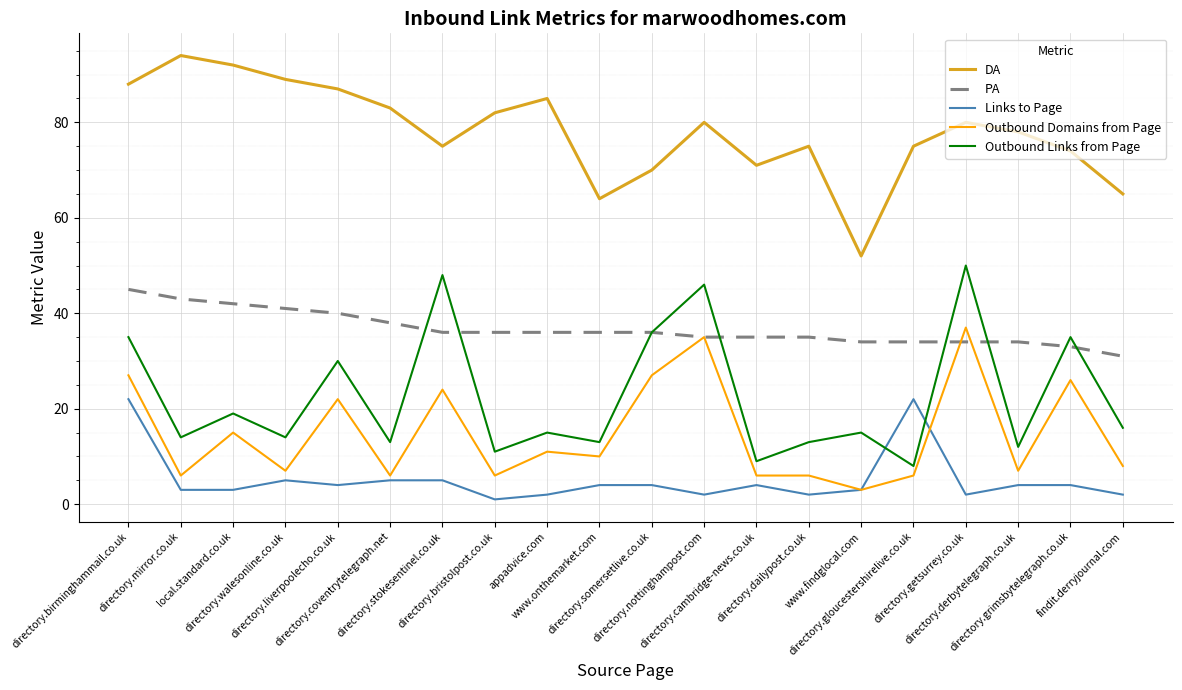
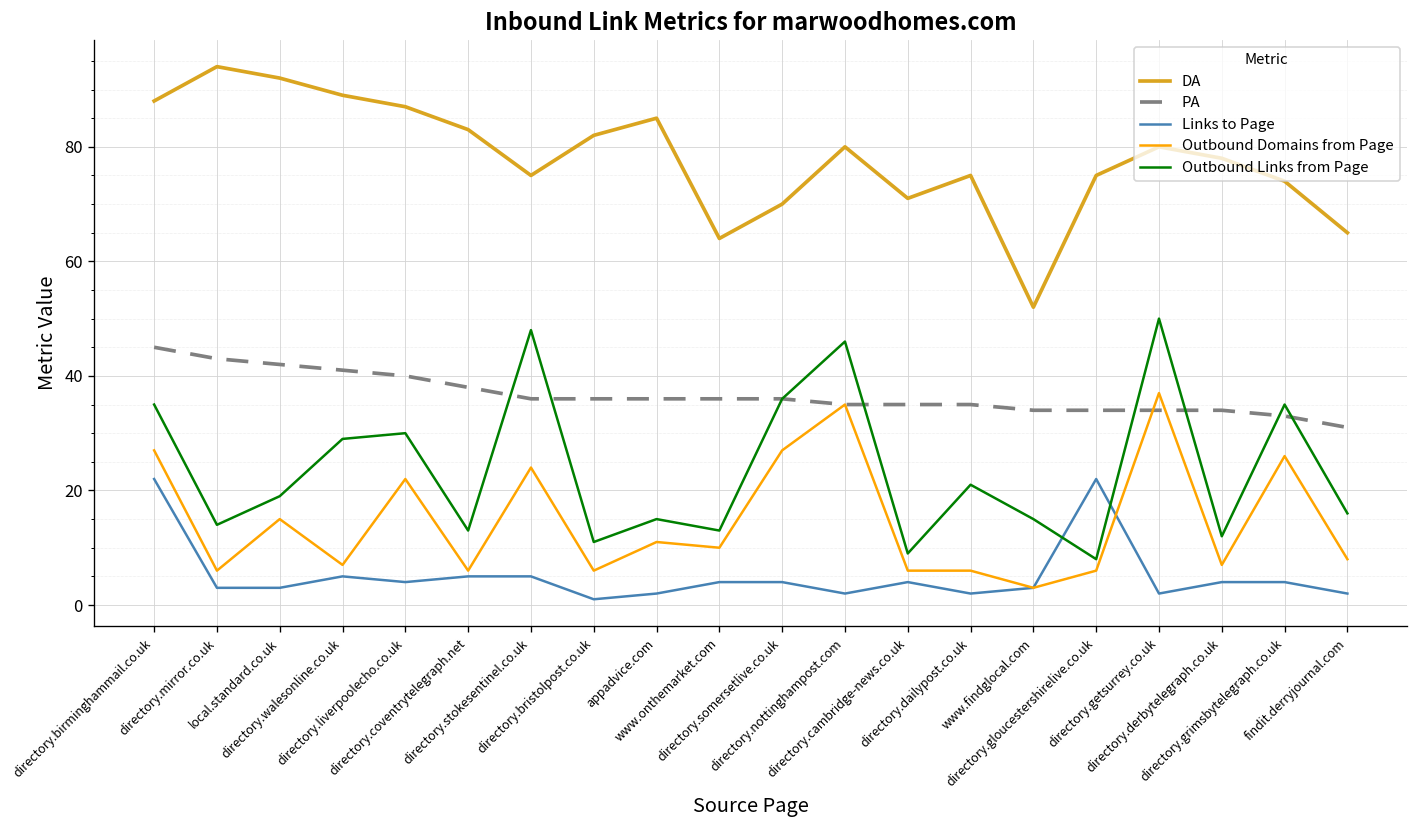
  {
    "PA": {
      "directory.birminghammail.co.uk": 45,
      "directory.mirror.co.uk": 43,
      "local.standard.co.uk": 42,
      "directory.walesonline.co.uk": 41,
      "directory.liverpoolecho.co.uk": 40,
      "directory.coventrytelegraph.net": 38,
      "directory.stokesentinel.co.uk": 36,
      "directory.bristolpost.co.uk": 36,
      "appadvice.com": 36,
      "www.onthemarket.com": 36,
      "directory.cambridge-news.co.uk": 35,
      "directory.dailypost.co.uk": 35,
      "www.findglocal.com": 34,
      "directory.gloucestershirelive.co.uk": 34,
      "directory.getsurrey.co.uk": 34,
      "directory.derbytelegraph.co.uk": 34,
      "directory.grimsbytelegraph.co.uk": 33,
      "findit.derryjournal.com": 31
    },
    "Links to Page": {
      "directory.birminghammail.co.uk": 22,
      "directory.mirror.co.uk": 3,
      "local.standard.co.uk": 3,
      "directory.walesonline.co.uk": 5,
      "directory.liverpoolecho.co.uk": 4,
      "directory.coventrytelegraph.net": 5,
      "directory.stokesentinel.co.uk": 5,
      "directory.bristolpost.co.uk": 1,
      "appadvice.com": 2,
      "www.onthemarket.com": 4,
      "directory.somersetlive.co.uk": 4,
      "directory.nottinghampost.com": 2,
      "directory.cambridge-news.co.uk": 4,
      "directory.dailypost.co.uk": 2,
      "directory.gloucestershirelive.co.uk": 22,
      "directory.getsurrey.co.uk": 2,
      "directory.derbytelegraph.co.uk": 4,
      "directory.grimsbytelegraph.co.uk": 4,
      "findit.derryjournal.com": 2
    },
    "Outbound Links from Page": {
      "directory.birminghammail.co.uk": 35,
      "directory.mirror.co.uk": 14,
      "local.standard.co.uk": 19,
-     "directory.walesonline.co.uk": 14,
+     "directory.walesonline.co.uk": 29,
      "directory.liverpoolecho.co.uk": 30,
      "directory.coventrytelegraph.net": 13,
      "directory.stokesentinel.co.uk": 48,
      "directory.bristolpost.co.uk": 11,
      "appadvice.com": 15,
      "www.onthemarket.com": 13,
      "directory.nottinghampost.com": 46,
      "directory.cambridge-news.co.uk": 9,
-     "directory.dailypost.co.uk": 13,
+     "directory.dailypost.co.uk": 21,
      "www.findglocal.com": 15,
      "directory.gloucestershirelive.co.uk": 8,
      "directory.getsurrey.co.uk": 50,
      "directory.derbytelegraph.co.uk": 12,
      "directory.grimsbytelegraph.co.uk": 35,
      "findit.derryjournal.com": 16
    }
  }
